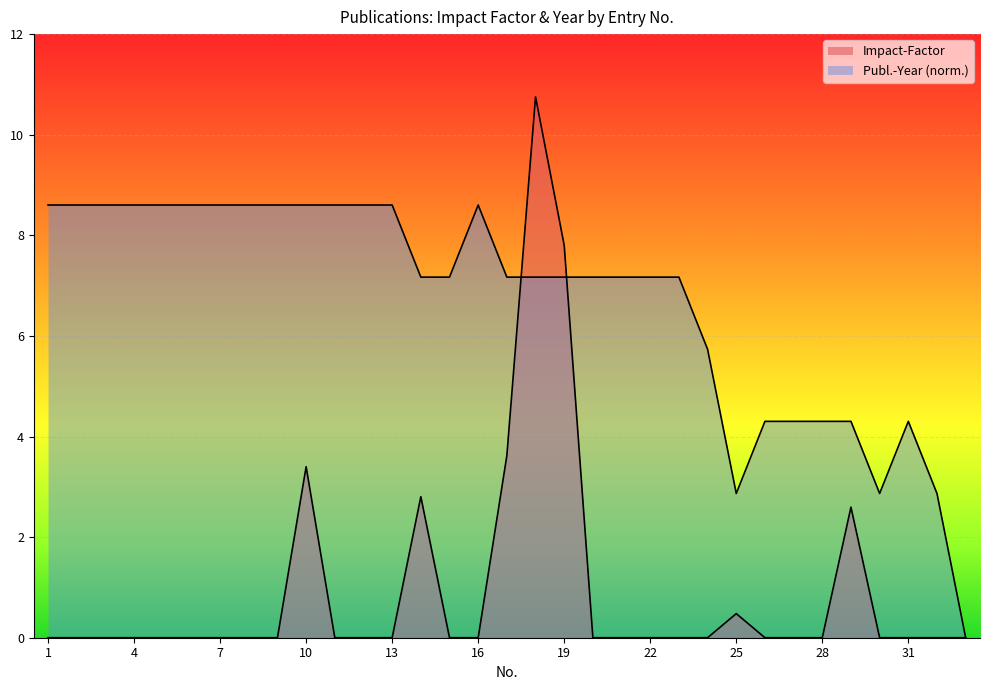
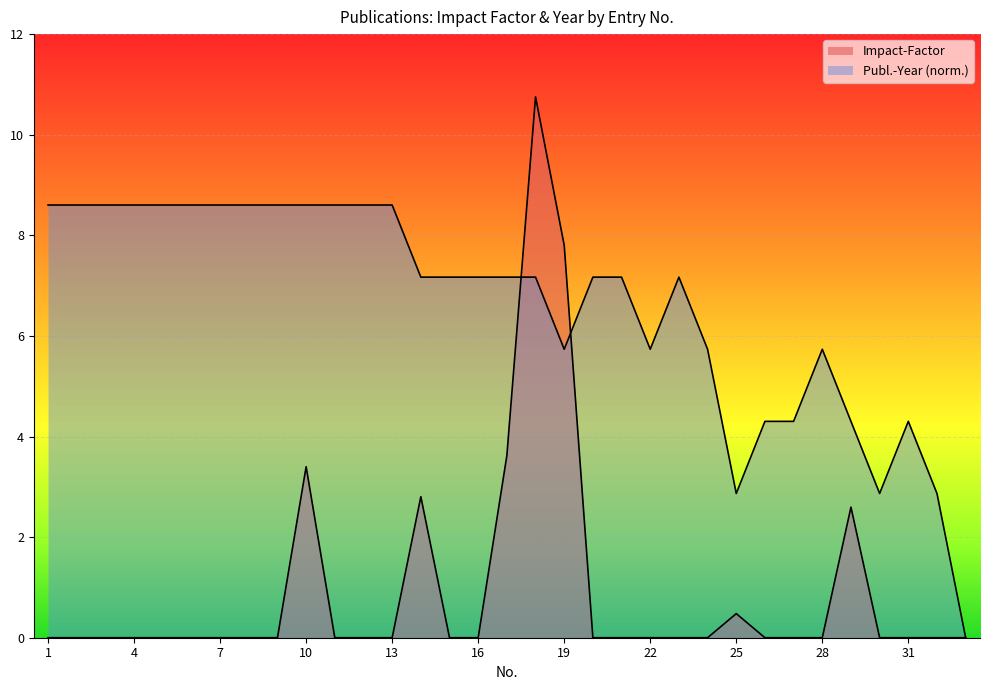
  {
    "Impact-Factor": {
      "1": 0.0,
      "4": 0.0,
      "7": 0.0,
      "10": 3.4,
      "13": 0.0,
      "16": 0.0,
      "19": 7.8,
      "22": 0.0,
      "25": 0.5,
      "28": 0.0,
      "31": 0.0
    },
    "Publ.-Year (norm.)": {
      "1": 8.6,
      "4": 8.6,
      "7": 8.6,
      "10": 8.6,
      "13": 8.6,
-     "16": 8.6,
-     "19": 7.2,
-     "22": 7.2,
+     "16": 7.2,
+     "19": 5.7,
+     "22": 5.7,
      "25": 2.9,
-     "28": 4.3,
+     "28": 5.7,
      "31": 4.3
    }
  }
